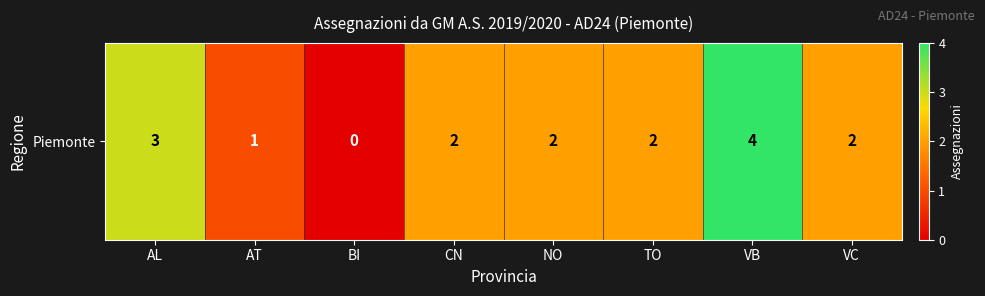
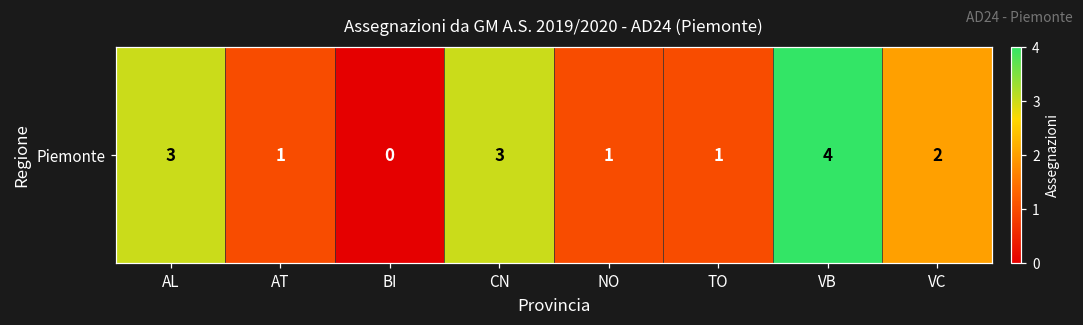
  {
    "Piemonte": {
      "AL": 3,
      "AT": 1,
      "BI": 0,
-     "CN": 2,
-     "NO": 2,
-     "TO": 2,
+     "CN": 3,
+     "NO": 1,
+     "TO": 1,
      "VB": 4,
      "VC": 2
    }
  }
